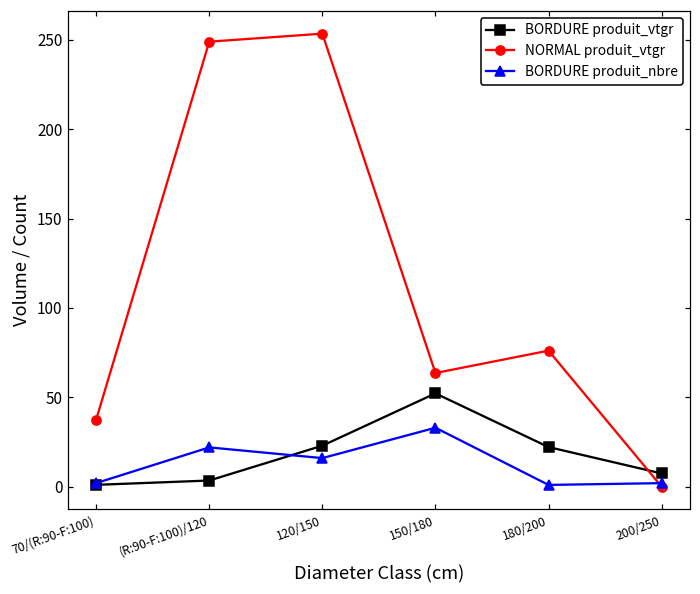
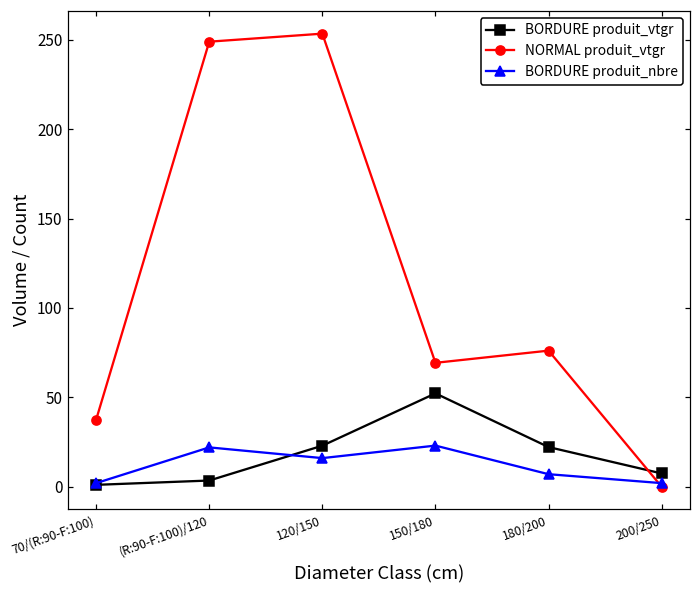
  {
    "BORDURE produit_vtgr": {
      "(R:90-F:100)/120": 3,
      "120/150": 23,
      "150/180": 52,
      "180/200": 22,
      "200/250": 7
    },
    "NORMAL produit_vtgr": {
      "70/(R:90-F:100)": 37,
      "(R:90-F:100)/120": 249,
      "120/150": 254,
-     "150/180": 64,
+     "150/180": 69,
      "180/200": 76,
      "200/250": 0
    },
    "BORDURE produit_nbre": {
      "(R:90-F:100)/120": 22,
      "120/150": 16,
-     "150/180": 33,
-     "180/200": 1,
+     "150/180": 23,
+     "180/200": 7,
      "200/250": 2
    }
  }
